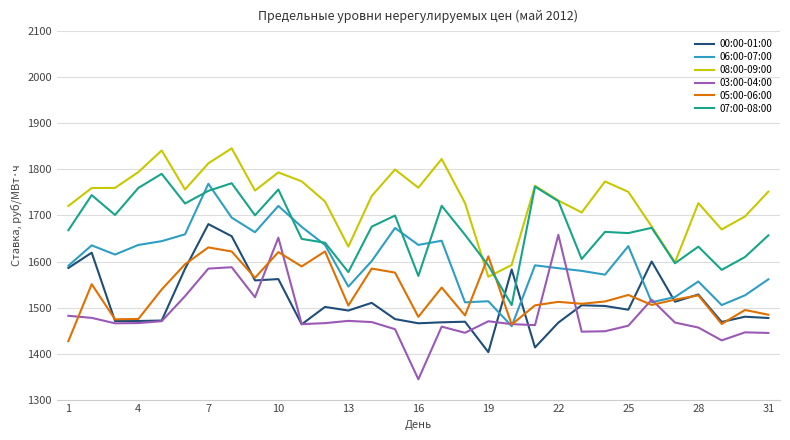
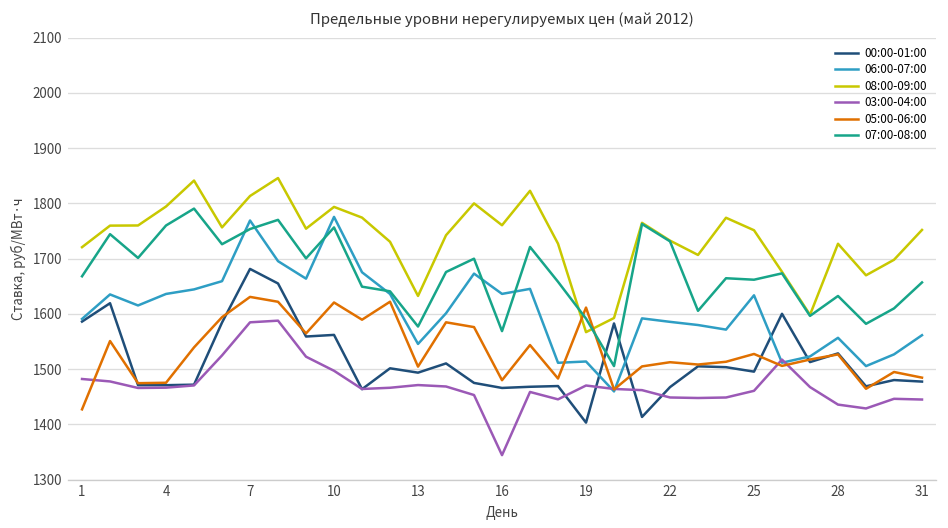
  {
    "00:00-01:00": {
      "7": 1680,
      "10": 1560,
      "13": 1490,
      "16": 1470,
      "19": 1400,
      "22": 1470,
      "25": 1500,
      "31": 1480
    },
    "06:00-07:00": {
      "4": 1640,
      "7": 1770,
-     "10": 1720,
+     "10": 1780,
      "13": 1550,
      "16": 1640,
      "19": 1510,
      "22": 1590,
      "25": 1630,
      "28": 1560,
      "31": 1560
    },
    "08:00-09:00": {
      "1": 1720,
      "4": 1790,
      "7": 1810,
      "10": 1790,
      "13": 1630,
      "16": 1760,
      "19": 1570,
      "25": 1750,
      "28": 1730,
      "31": 1750
    },
    "03:00-04:00": {
      "1": 1480,
      "7": 1580,
-     "10": 1650,
+     "10": 1500,
      "13": 1470,
      "16": 1340,
      "19": 1470,
-     "22": 1660,
+     "22": 1450,
      "25": 1460,
-     "28": 1460,
+     "28": 1440,
      "31": 1440
    },
    "05:00-06:00": {
      "1": 1430,
      "7": 1630,
      "10": 1620,
      "13": 1500,
      "16": 1480,
      "19": 1610,
      "22": 1510,
      "25": 1530,
      "31": 1480
    },
    "07:00-08:00": {
      "1": 1670,
      "4": 1760,
      "7": 1750,
      "10": 1760,
      "13": 1580,
      "16": 1570,
      "19": 1590,
      "25": 1660,
      "28": 1630,
      "31": 1660
    }
  }
